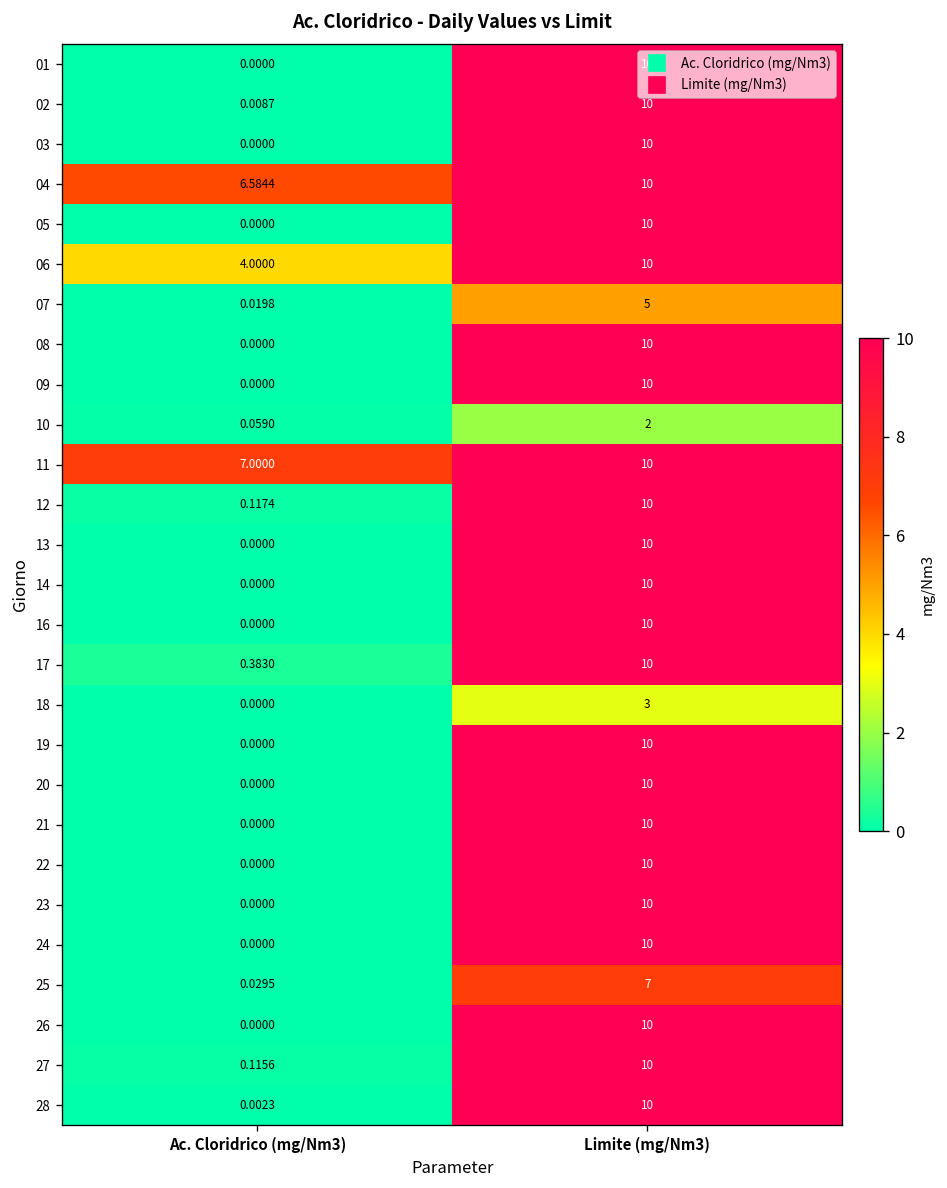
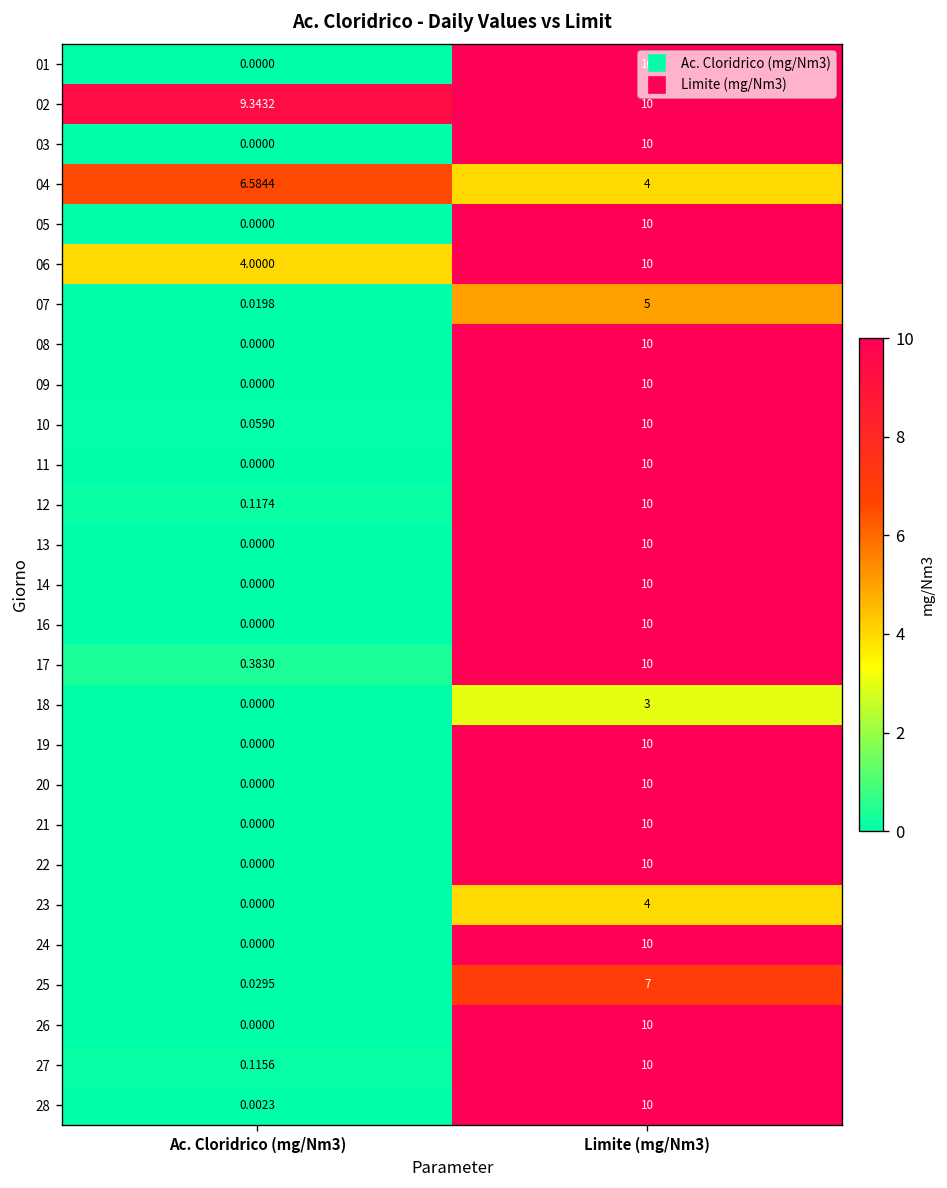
  {
    "01": {
      "Ac. Cloridrico (mg/Nm3)": 0.0000
    },
    "02": {
-     "Ac. Cloridrico (mg/Nm3)": 0.0087,
+     "Ac. Cloridrico (mg/Nm3)": 9.3432,
      "Limite (mg/Nm3)": 10
    },
    "03": {
      "Ac. Cloridrico (mg/Nm3)": 0.0000,
      "Limite (mg/Nm3)": 10
    },
    "04": {
      "Ac. Cloridrico (mg/Nm3)": 6.5844,
-     "Limite (mg/Nm3)": 10
+     "Limite (mg/Nm3)": 4
    },
    "05": {
      "Ac. Cloridrico (mg/Nm3)": 0.0000,
      "Limite (mg/Nm3)": 10
    },
    "06": {
      "Ac. Cloridrico (mg/Nm3)": 4.0000,
      "Limite (mg/Nm3)": 10
    },
    "07": {
      "Ac. Cloridrico (mg/Nm3)": 0.0198,
      "Limite (mg/Nm3)": 5
    },
    "08": {
      "Ac. Cloridrico (mg/Nm3)": 0.0000,
      "Limite (mg/Nm3)": 10
    },
    "09": {
      "Ac. Cloridrico (mg/Nm3)": 0.0000,
      "Limite (mg/Nm3)": 10
    },
    "10": {
      "Ac. Cloridrico (mg/Nm3)": 0.0590,
-     "Limite (mg/Nm3)": 2
+     "Limite (mg/Nm3)": 10
    },
    "11": {
-     "Ac. Cloridrico (mg/Nm3)": 7.0000,
+     "Ac. Cloridrico (mg/Nm3)": 0.0000,
      "Limite (mg/Nm3)": 10
    },
    "12": {
      "Ac. Cloridrico (mg/Nm3)": 0.1174,
      "Limite (mg/Nm3)": 10
    },
    "13": {
      "Ac. Cloridrico (mg/Nm3)": 0.0000,
      "Limite (mg/Nm3)": 10
    },
    "14": {
      "Ac. Cloridrico (mg/Nm3)": 0.0000,
      "Limite (mg/Nm3)": 10
    },
    "16": {
      "Ac. Cloridrico (mg/Nm3)": 0.0000,
      "Limite (mg/Nm3)": 10
    },
    "17": {
      "Ac. Cloridrico (mg/Nm3)": 0.3830,
      "Limite (mg/Nm3)": 10
    },
    "18": {
      "Ac. Cloridrico (mg/Nm3)": 0.0000,
      "Limite (mg/Nm3)": 3
    },
    "19": {
      "Ac. Cloridrico (mg/Nm3)": 0.0000,
      "Limite (mg/Nm3)": 10
    },
    "20": {
      "Ac. Cloridrico (mg/Nm3)": 0.0000,
      "Limite (mg/Nm3)": 10
    },
    "21": {
      "Ac. Cloridrico (mg/Nm3)": 0.0000,
      "Limite (mg/Nm3)": 10
    },
    "22": {
      "Ac. Cloridrico (mg/Nm3)": 0.0000,
      "Limite (mg/Nm3)": 10
    },
    "23": {
      "Ac. Cloridrico (mg/Nm3)": 0.0000,
-     "Limite (mg/Nm3)": 10
+     "Limite (mg/Nm3)": 4
    },
    "24": {
      "Ac. Cloridrico (mg/Nm3)": 0.0000,
      "Limite (mg/Nm3)": 10
    },
    "25": {
      "Ac. Cloridrico (mg/Nm3)": 0.0295,
      "Limite (mg/Nm3)": 7
    },
    "26": {
      "Ac. Cloridrico (mg/Nm3)": 0.0000,
      "Limite (mg/Nm3)": 10
    },
    "27": {
      "Ac. Cloridrico (mg/Nm3)": 0.1156,
      "Limite (mg/Nm3)": 10
    },
    "28": {
      "Ac. Cloridrico (mg/Nm3)": 0.0023,
      "Limite (mg/Nm3)": 10
    }
  }
